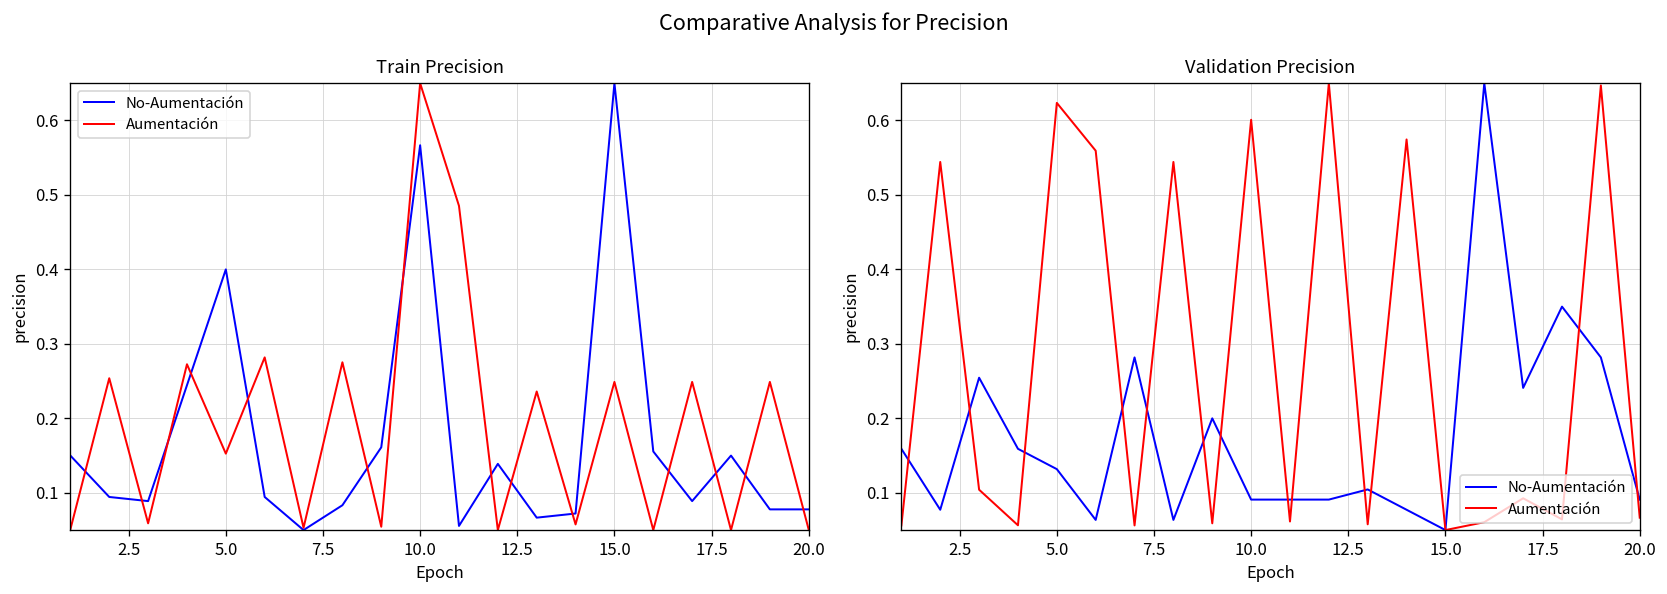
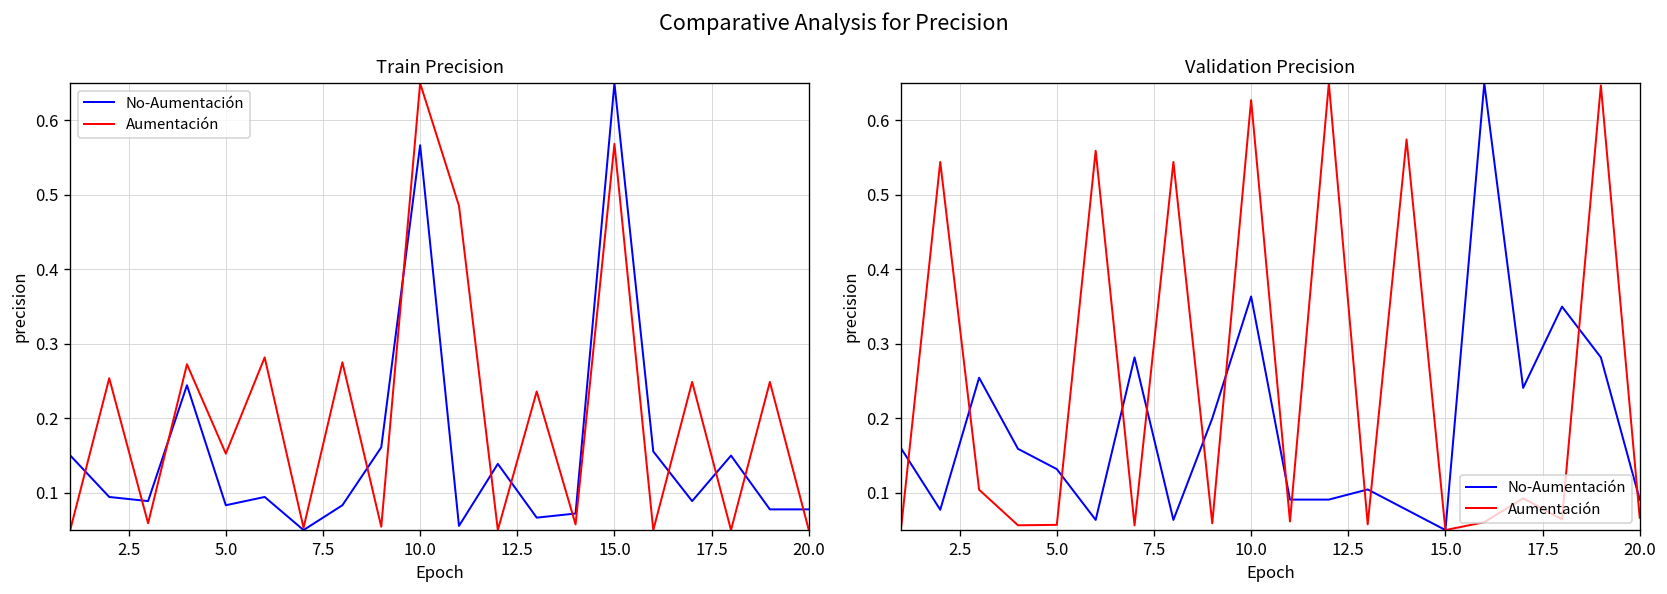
  {
    "Train Precision": {
      "No-Aumentación": {
-       "5.0": 0.40,
+       "5.0": 0.08,
        "10.0": 0.57,
        "15.0": 0.65,
        "20.0": 0.08
      },
      "Aumentación": {
        "5.0": 0.15,
        "10.0": 0.65,
-       "15.0": 0.25,
+       "15.0": 0.57,
        "20.0": 0.05
      }
    },
    "Validation Precision": {
      "No-Aumentación": {
        "5.0": 0.13,
-       "10.0": 0.09,
+       "10.0": 0.36,
        "20.0": 0.09
      },
      "Aumentación": {
-       "5.0": 0.62,
-       "10.0": 0.60,
+       "5.0": 0.06,
+       "10.0": 0.63,
        "20.0": 0.07
      }
    }
  }
